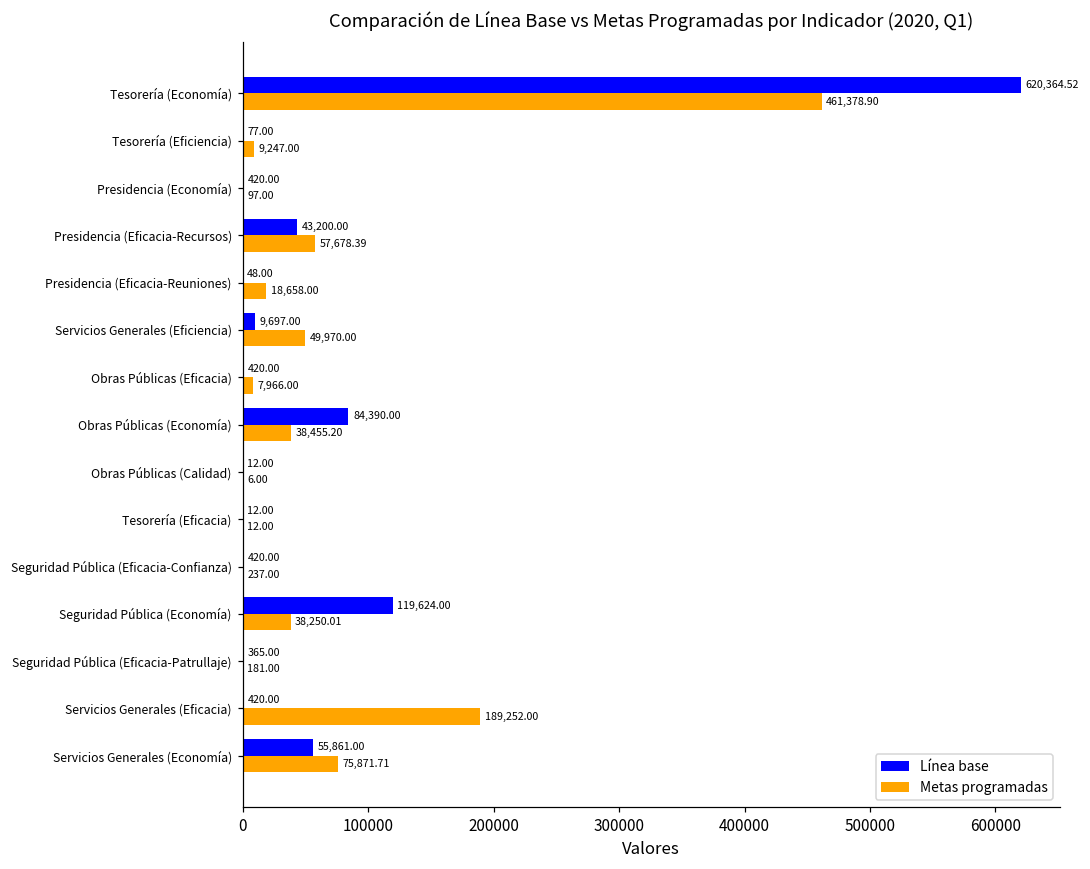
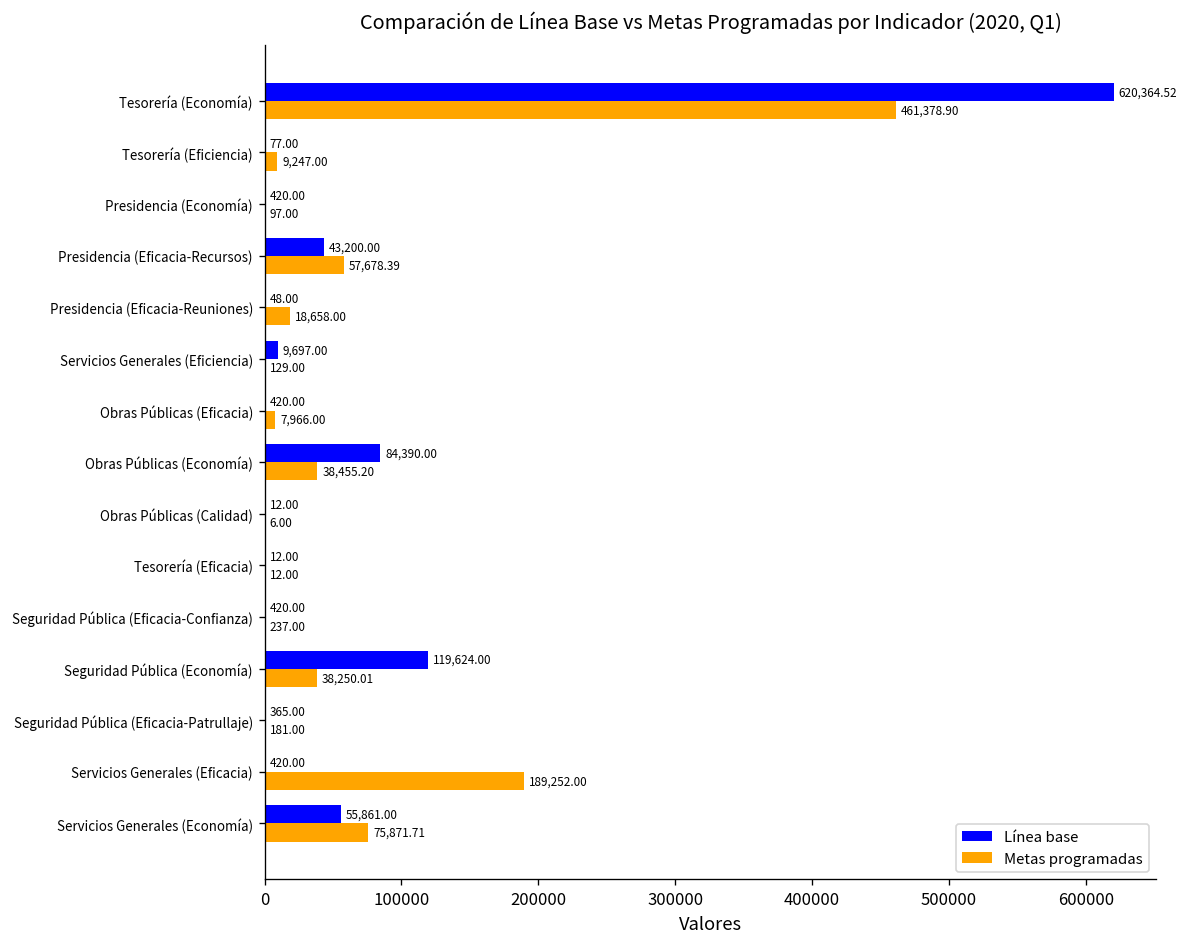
  {
    "Línea base": {
      "Tesorería (Economía)": "620,364.52",
      "Tesorería (Eficiencia)": "77.00",
      "Presidencia (Economía)": "420.00",
      "Presidencia (Eficacia-Recursos)": "43,200.00",
      "Presidencia (Eficacia-Reuniones)": "48.00",
      "Servicios Generales (Eficiencia)": "9,697.00",
      "Obras Públicas (Eficacia)": "420.00",
      "Obras Públicas (Economía)": "84,390.00",
      "Obras Públicas (Calidad)": "12.00",
      "Tesorería (Eficacia)": "12.00",
      "Seguridad Pública (Eficacia-Confianza)": "420.00",
      "Seguridad Pública (Economía)": "119,624.00",
      "Seguridad Pública (Eficacia-Patrullaje)": "365.00",
      "Servicios Generales (Eficacia)": "420.00",
      "Servicios Generales (Economía)": "55,861.00"
    },
    "Metas programadas": {
      "Tesorería (Economía)": "461,378.90",
      "Tesorería (Eficiencia)": "9,247.00",
      "Presidencia (Economía)": "97.00",
      "Presidencia (Eficacia-Recursos)": "57,678.39",
      "Presidencia (Eficacia-Reuniones)": "18,658.00",
-     "Servicios Generales (Eficiencia)": "49,970.00",
+     "Servicios Generales (Eficiencia)": "129.00",
      "Obras Públicas (Eficacia)": "7,966.00",
      "Obras Públicas (Economía)": "38,455.20",
      "Obras Públicas (Calidad)": "6.00",
      "Tesorería (Eficacia)": "12.00",
      "Seguridad Pública (Eficacia-Confianza)": "237.00",
      "Seguridad Pública (Economía)": "38,250.01",
      "Seguridad Pública (Eficacia-Patrullaje)": "181.00",
      "Servicios Generales (Eficacia)": "189,252.00",
      "Servicios Generales (Economía)": "75,871.71"
    }
  }
